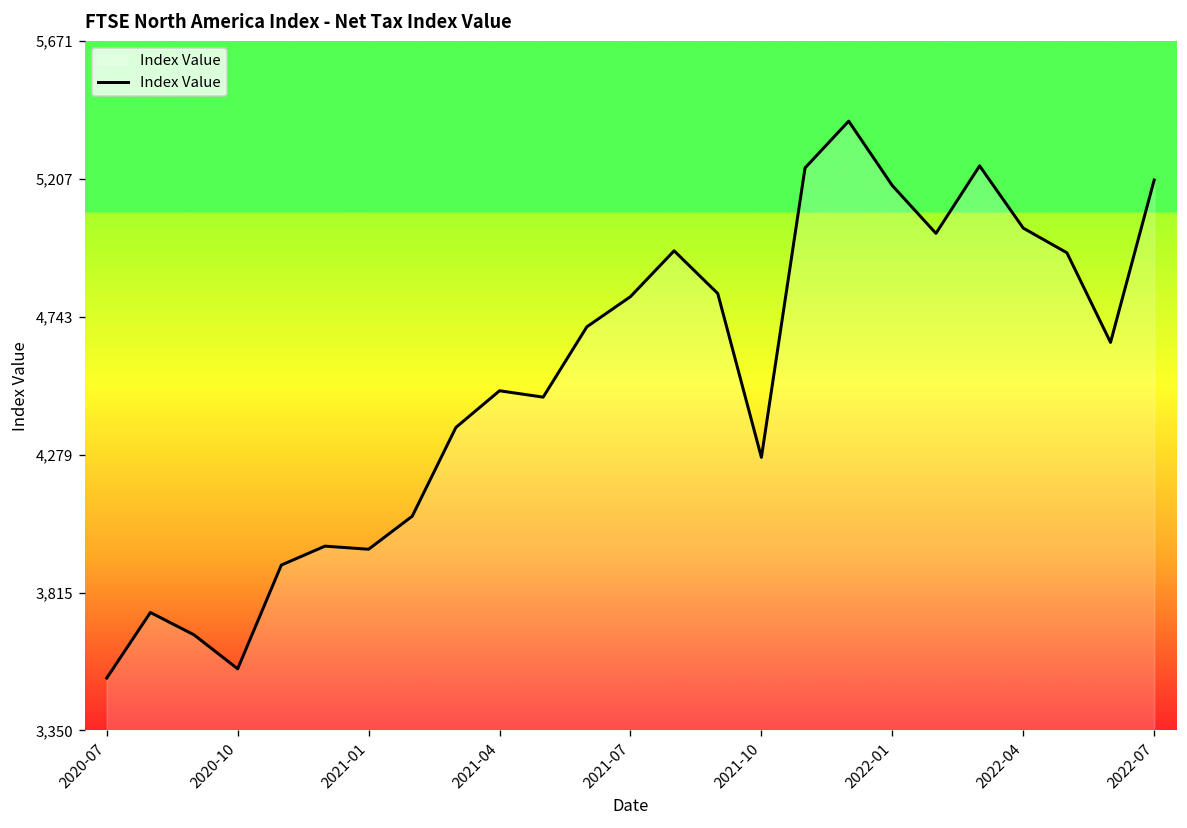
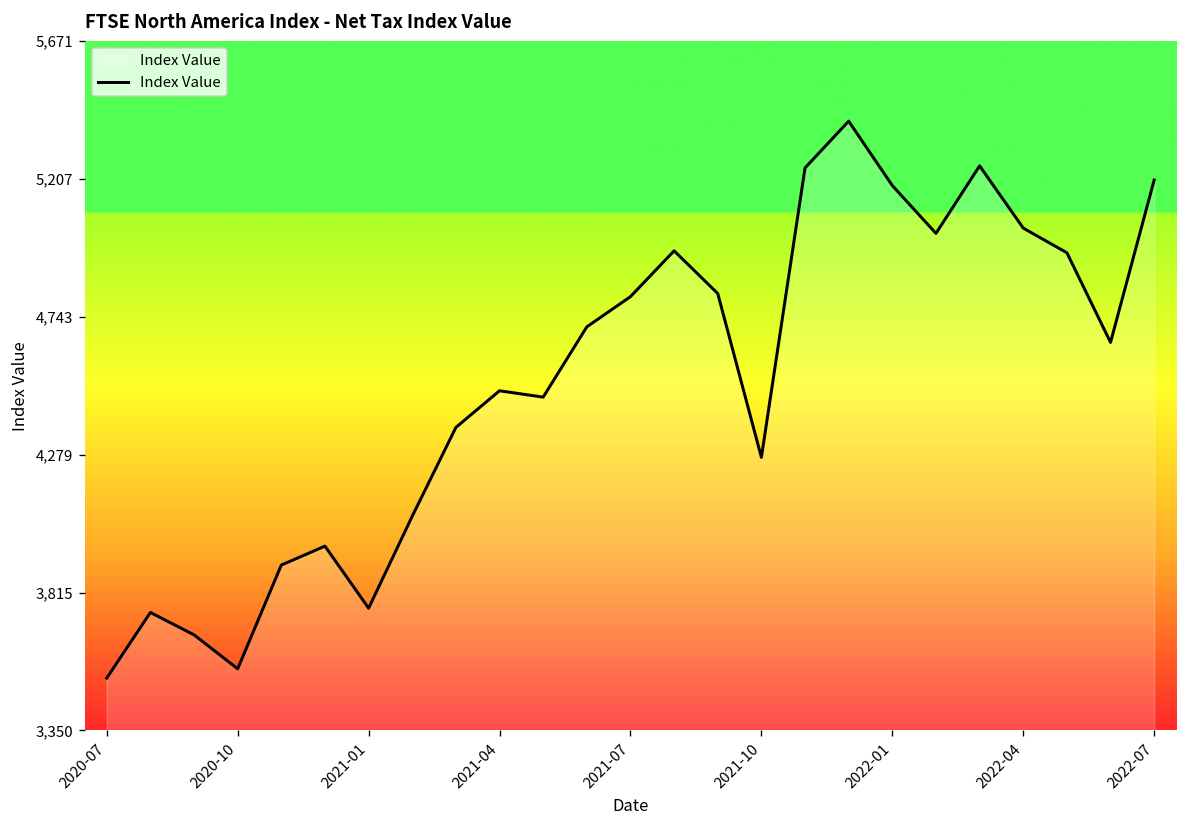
  {
    "2020-07": "3,530",
    "2020-10": "3,560",
-   "2021-01": "3,960",
+   "2021-01": "3,760",
    "2021-04": "4,490",
    "2021-07": "4,810",
    "2021-10": "4,270",
    "2022-01": "5,180",
    "2022-04": "5,040",
    "2022-07": "5,200"
  }
